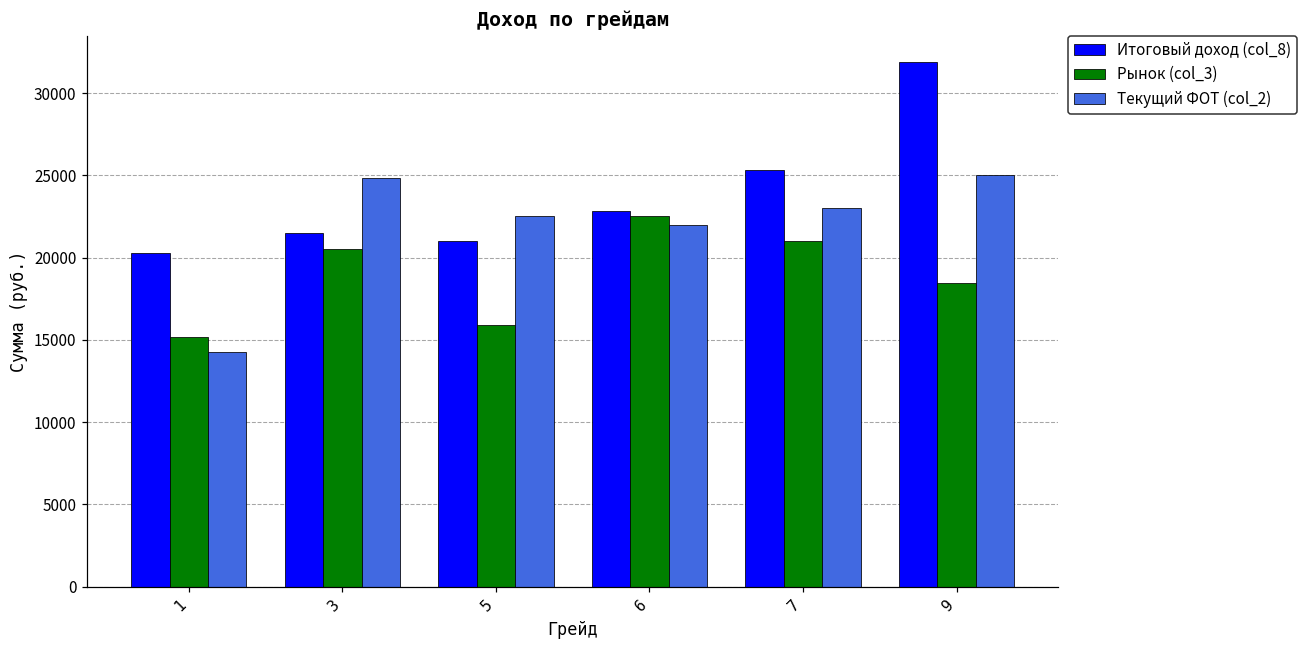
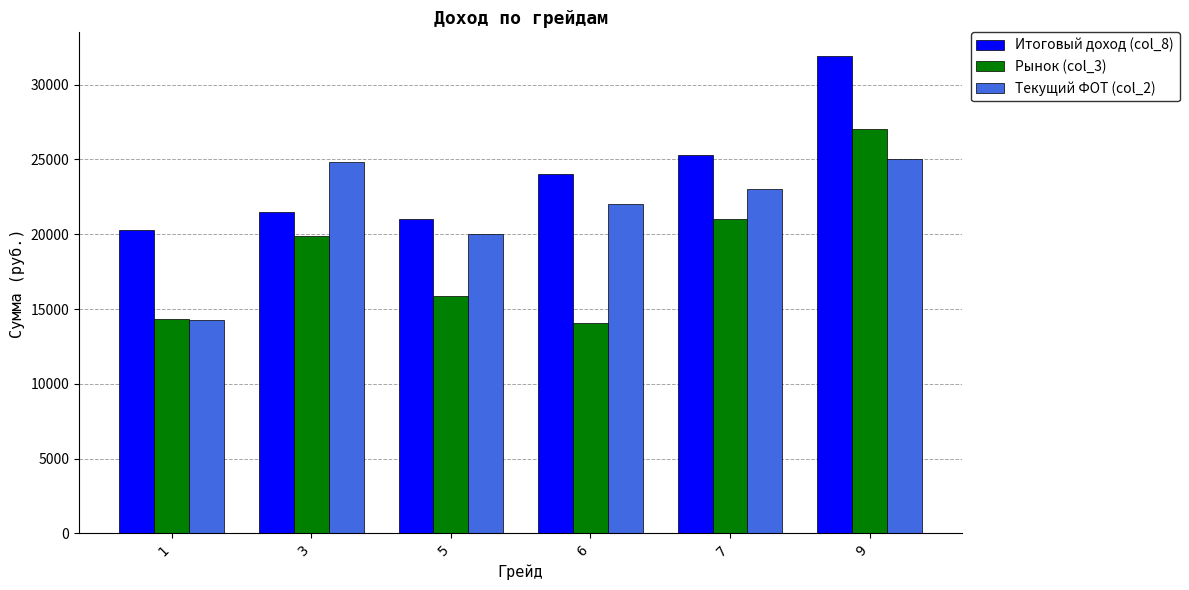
  {
    "Итоговый доход (col_8)": {
      "1": 20300,
      "3": 21500,
      "5": 21000,
-     "6": 22800,
+     "6": 24000,
      "7": 25300,
      "9": 31900
    },
    "Рынок (col_3)": {
-     "1": 15200,
-     "3": 20500,
+     "1": 14400,
+     "3": 19900,
      "5": 15900,
-     "6": 22500,
+     "6": 14000,
      "7": 21000,
-     "9": 18400
+     "9": 27000
    },
    "Текущий ФОТ (col_2)": {
      "1": 14300,
      "3": 24800,
-     "5": 22500,
+     "5": 20000,
      "6": 22000,
      "7": 23000,
      "9": 25000
    }
  }
